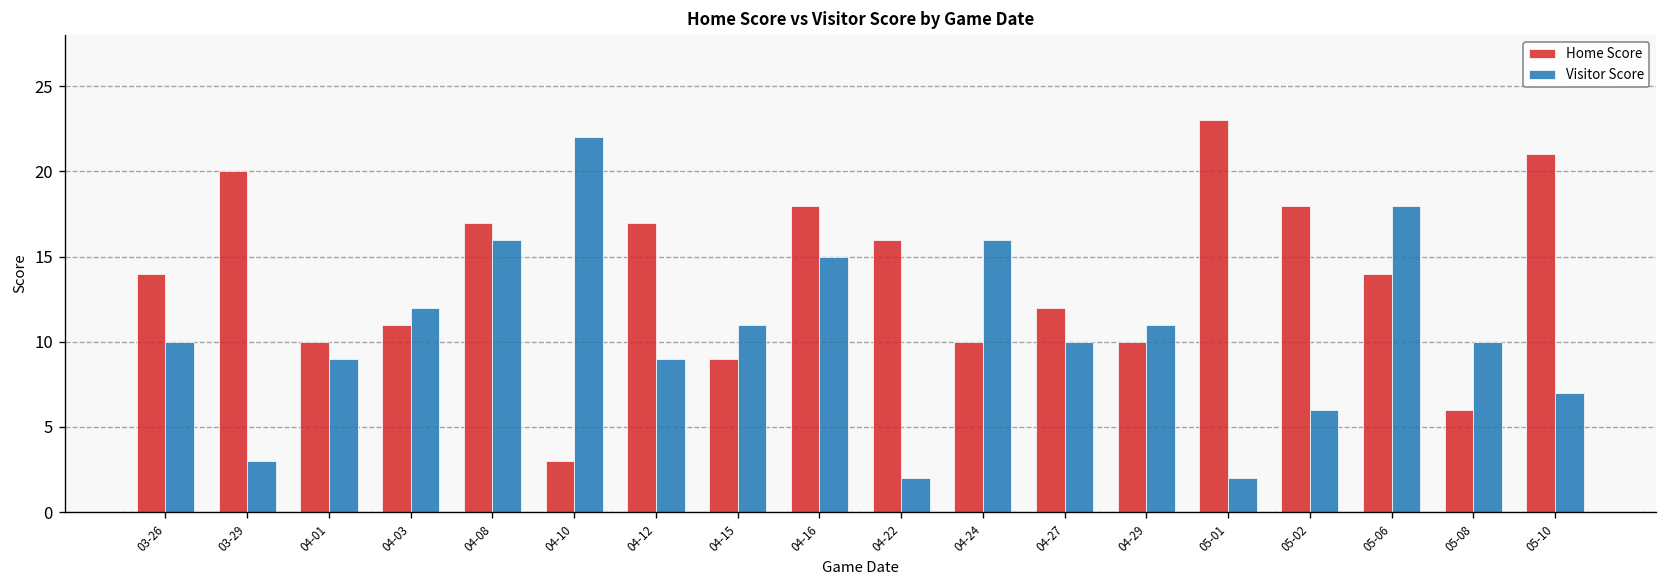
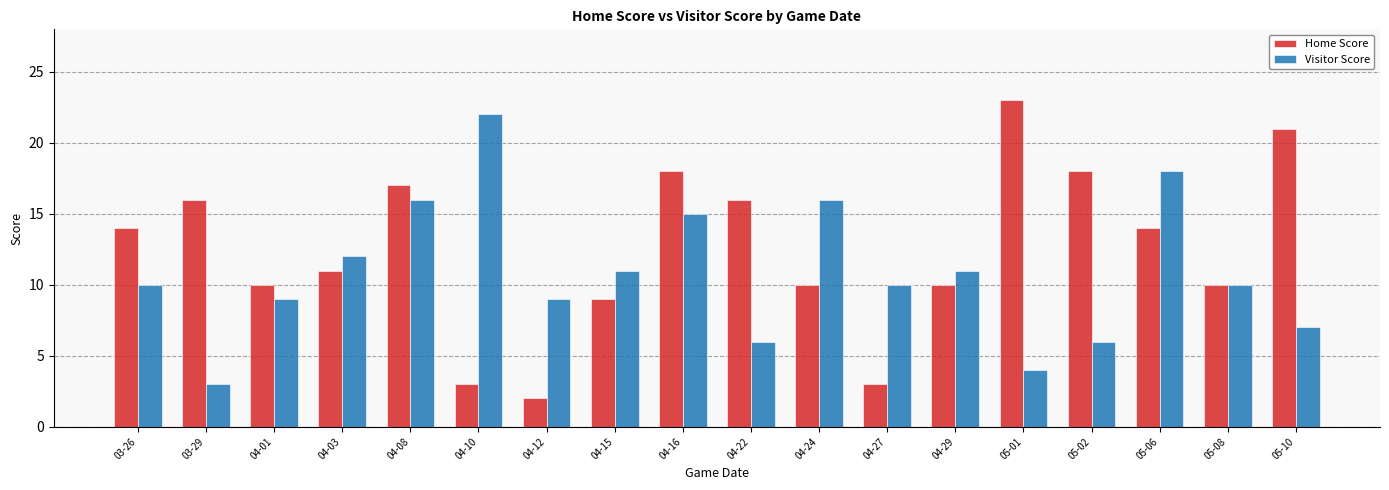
  {
    "Home Score": {
      "03-26": 14,
-     "03-29": 20,
+     "03-29": 16,
      "04-01": 10,
      "04-03": 11,
      "04-08": 17,
      "04-10": 3,
-     "04-12": 17,
+     "04-12": 2,
      "04-15": 9,
      "04-16": 18,
      "04-22": 16,
      "04-24": 10,
-     "04-27": 12,
+     "04-27": 3,
      "04-29": 10,
      "05-01": 23,
      "05-02": 18,
      "05-06": 14,
-     "05-08": 6,
+     "05-08": 10,
      "05-10": 21
    },
    "Visitor Score": {
      "03-26": 10,
      "03-29": 3,
      "04-01": 9,
      "04-03": 12,
      "04-08": 16,
      "04-10": 22,
      "04-12": 9,
      "04-15": 11,
      "04-16": 15,
-     "04-22": 2,
+     "04-22": 6,
      "04-24": 16,
      "04-27": 10,
      "04-29": 11,
-     "05-01": 2,
+     "05-01": 4,
      "05-02": 6,
      "05-06": 18,
      "05-08": 10,
      "05-10": 7
    }
  }
